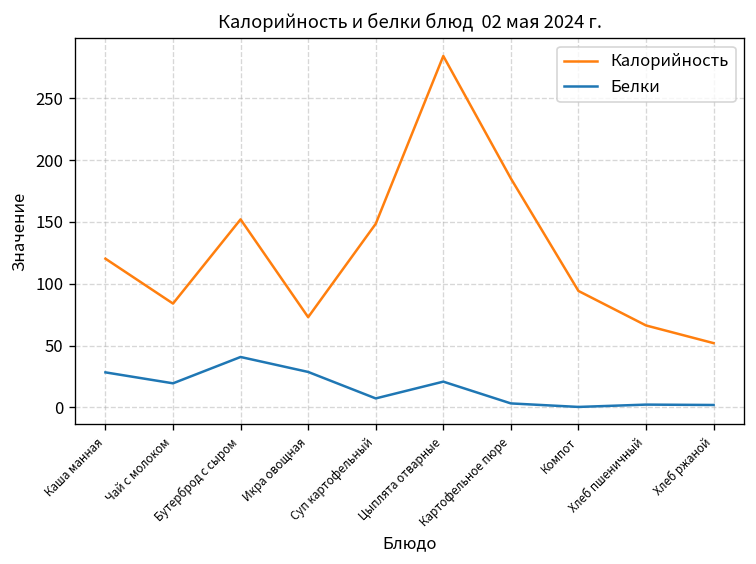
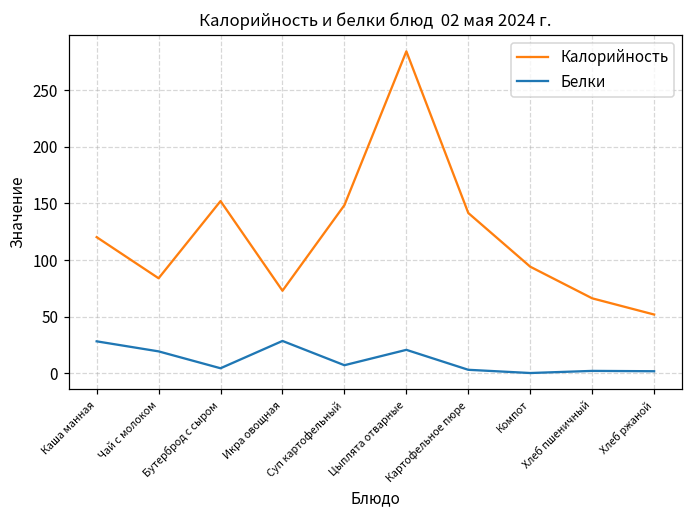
  {
    "Калорийность": {
      "Каша манная": 120,
      "Чай с молоком": 84,
      "Бутерброд с сыром": 152,
      "Икра овощная": 73,
      "Суп картофельный": 149,
      "Цыплята отварные": 284,
-     "Картофельное пюре": 185,
+     "Картофельное пюре": 142,
      "Компот": 94,
      "Хлеб пшеничный": 66,
      "Хлеб ржаной": 52
    },
    "Белки": {
      "Каша манная": 28,
      "Чай с молоком": 20,
-     "Бутерброд с сыром": 41,
+     "Бутерброд с сыром": 5,
      "Икра овощная": 29,
      "Суп картофельный": 7,
      "Цыплята отварные": 21,
      "Картофельное пюре": 3,
      "Компот": 0,
      "Хлеб пшеничный": 2,
      "Хлеб ржаной": 2
    }
  }
